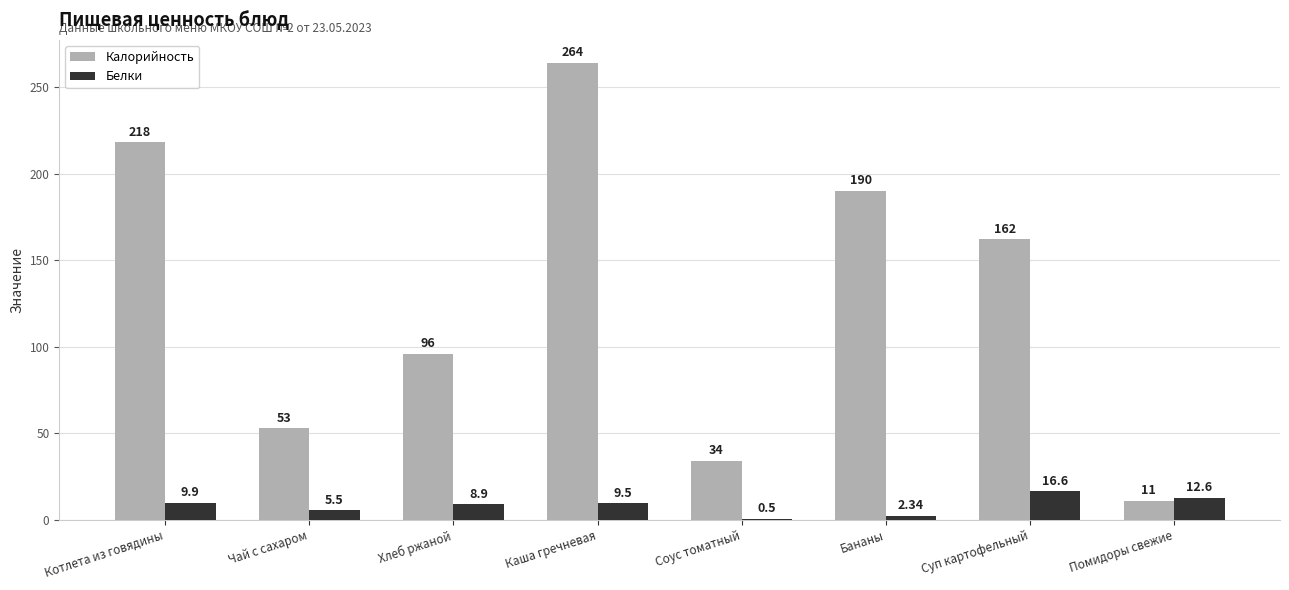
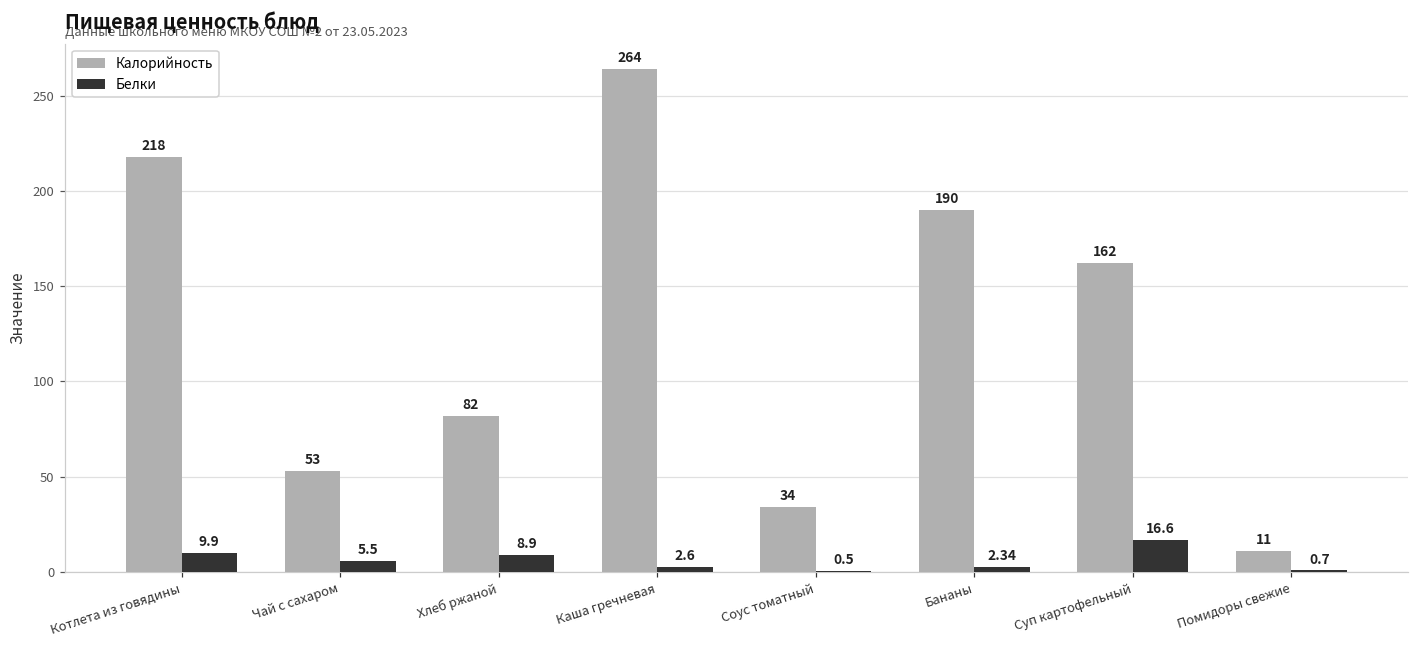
  {
    "Калорийность": {
      "Котлета из говядины": 218,
      "Чай с сахаром": 53,
-     "Хлеб ржаной": 96,
+     "Хлеб ржаной": 82,
      "Каша гречневая": 264,
      "Соус томатный": 34,
      "Бананы": 190,
      "Суп картофельный": 162,
      "Помидоры свежие": 11
    },
    "Белки": {
      "Котлета из говядины": 9.9,
      "Чай с сахаром": 5.5,
      "Хлеб ржаной": 8.9,
-     "Каша гречневая": 9.5,
+     "Каша гречневая": 2.6,
      "Соус томатный": 0.5,
      "Бананы": 2.34,
      "Суп картофельный": 16.6,
-     "Помидоры свежие": 12.6
+     "Помидоры свежие": 0.7
    }
  }
